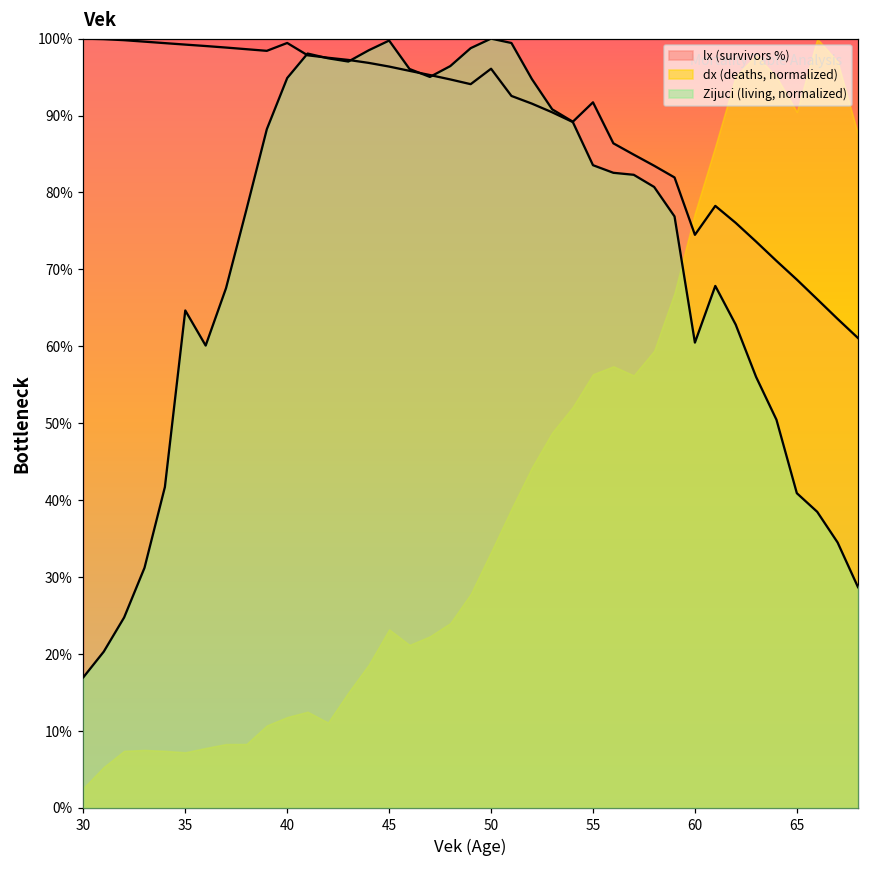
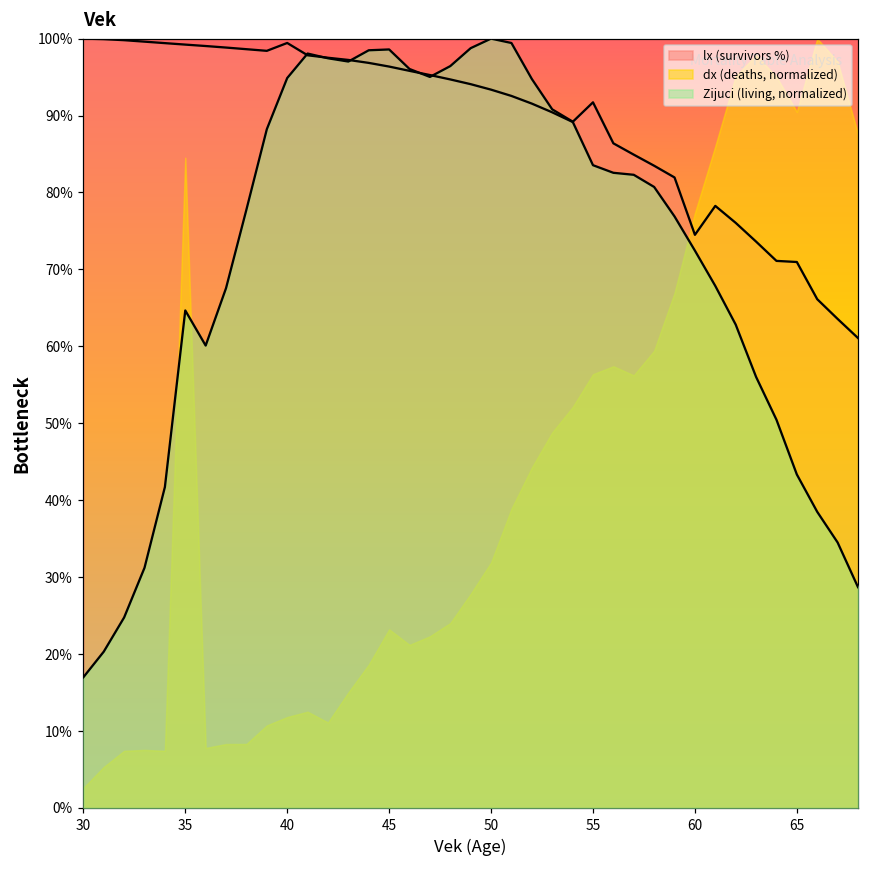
  {
    "lx (survivors %)": {
      "30": "100%",
      "35": "99%",
      "40": "99%",
      "45": "96%",
-     "50": "96%",
+     "50": "93%",
      "55": "92%",
      "60": "74%",
-     "65": "69%"
+     "65": "71%"
    },
    "dx (deaths, normalized)": {
      "30": "3%",
-     "35": "7%",
+     "35": "85%",
      "40": "12%",
      "45": "23%",
-     "50": "33%",
+     "50": "32%",
      "55": "56%",
      "60": "77%",
      "65": "90%"
    },
    "Zijuci (living, normalized)": {
      "30": "17%",
      "35": "65%",
      "40": "95%",
-     "45": "100%",
+     "45": "99%",
      "50": "100%",
      "55": "84%",
-     "60": "60%",
-     "65": "41%"
+     "60": "72%",
+     "65": "43%"
    }
  }
